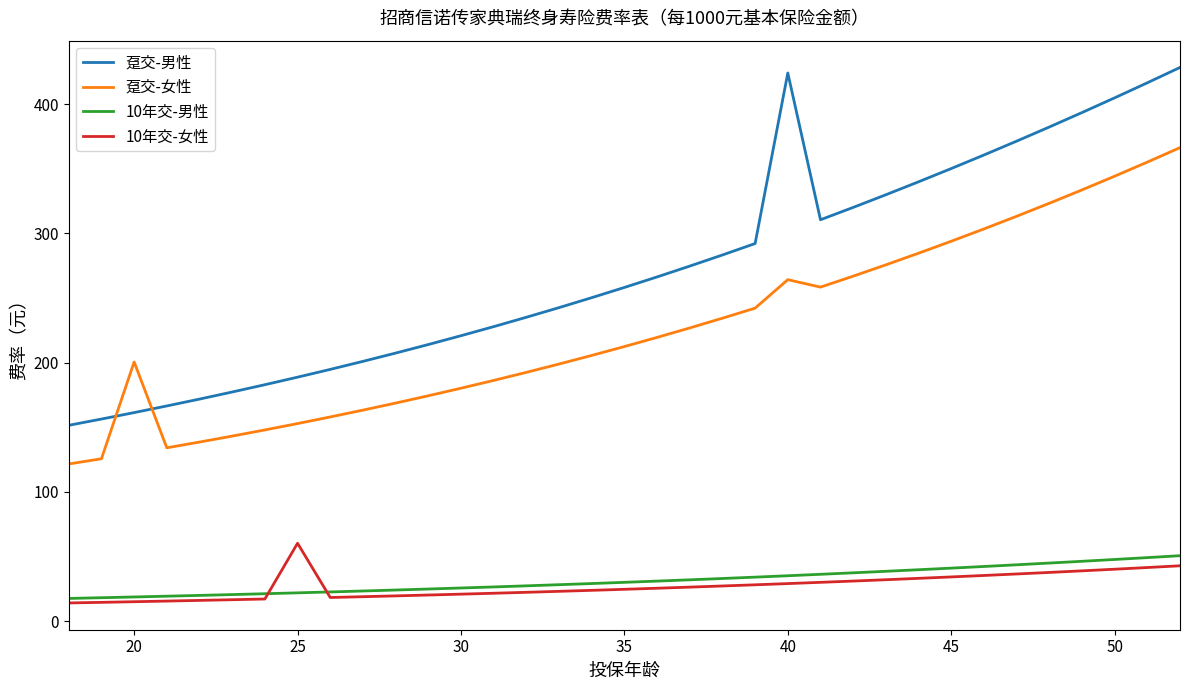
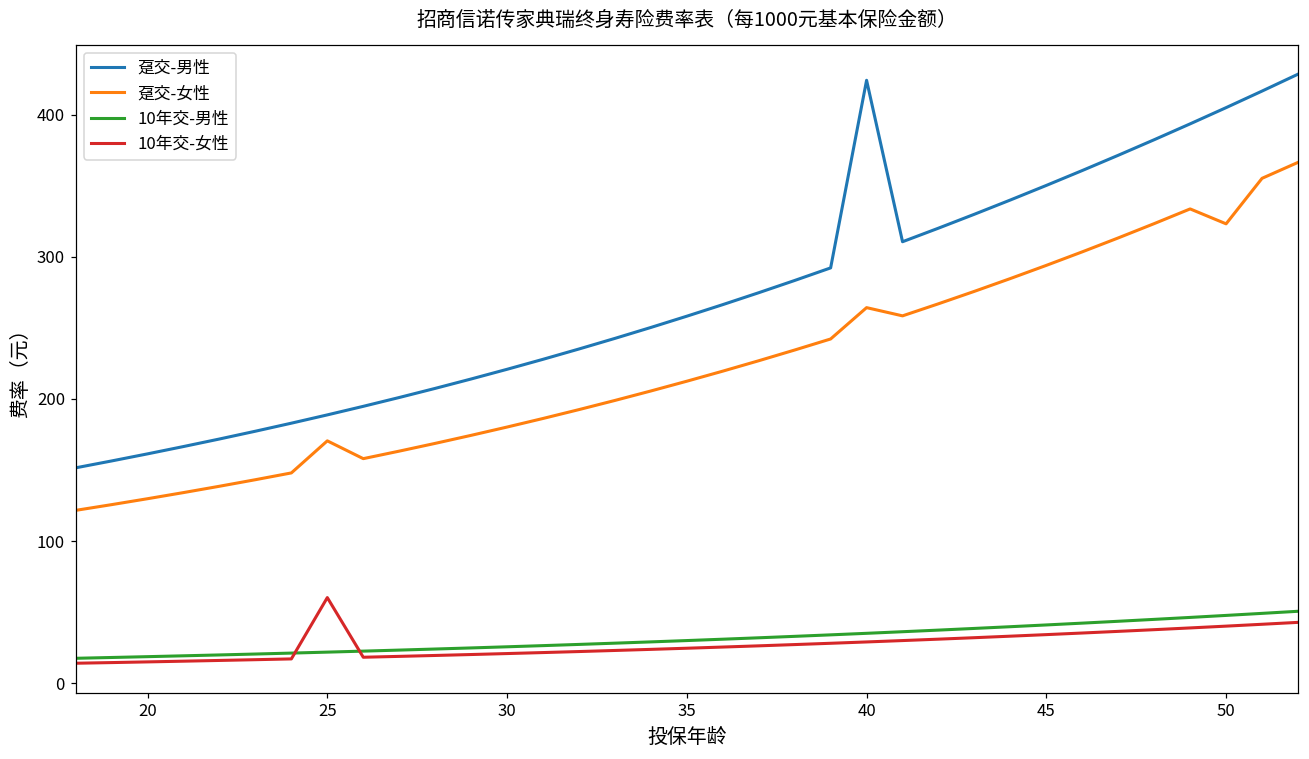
  {
    "趸交-男性": {
      "20": 161,
      "25": 189,
      "30": 221,
      "35": 258,
      "40": 424,
      "45": 350,
      "50": 405
    },
    "趸交-女性": {
-     "20": 201,
-     "25": 153,
+     "20": 130,
+     "25": 171,
      "30": 180,
      "35": 213,
      "40": 264,
      "45": 294,
-     "50": 344
+     "50": 323
    },
    "10年交-男性": {
      "20": 19,
      "25": 22,
      "30": 26,
      "35": 30,
      "40": 35,
      "45": 41,
      "50": 48
    },
    "10年交-女性": {
      "20": 15,
      "25": 60,
      "30": 21,
      "35": 25,
      "40": 29,
      "45": 34,
      "50": 40
    }
  }
